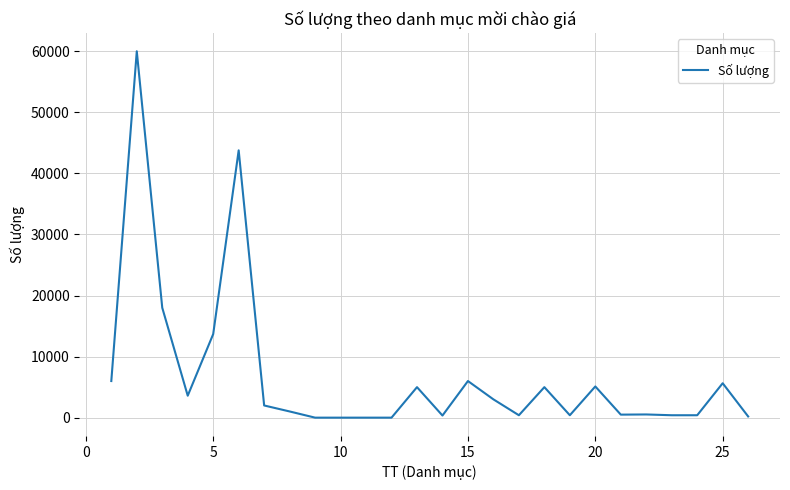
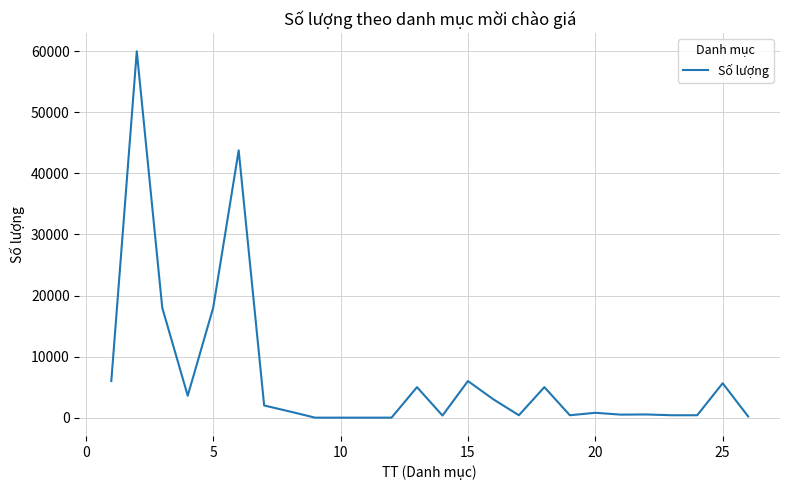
  {
-   "5": 14000,
+   "5": 18000,
    "10": 0,
    "15": 6000,
-   "20": 5000,
+   "20": 1000,
    "25": 6000
  }
